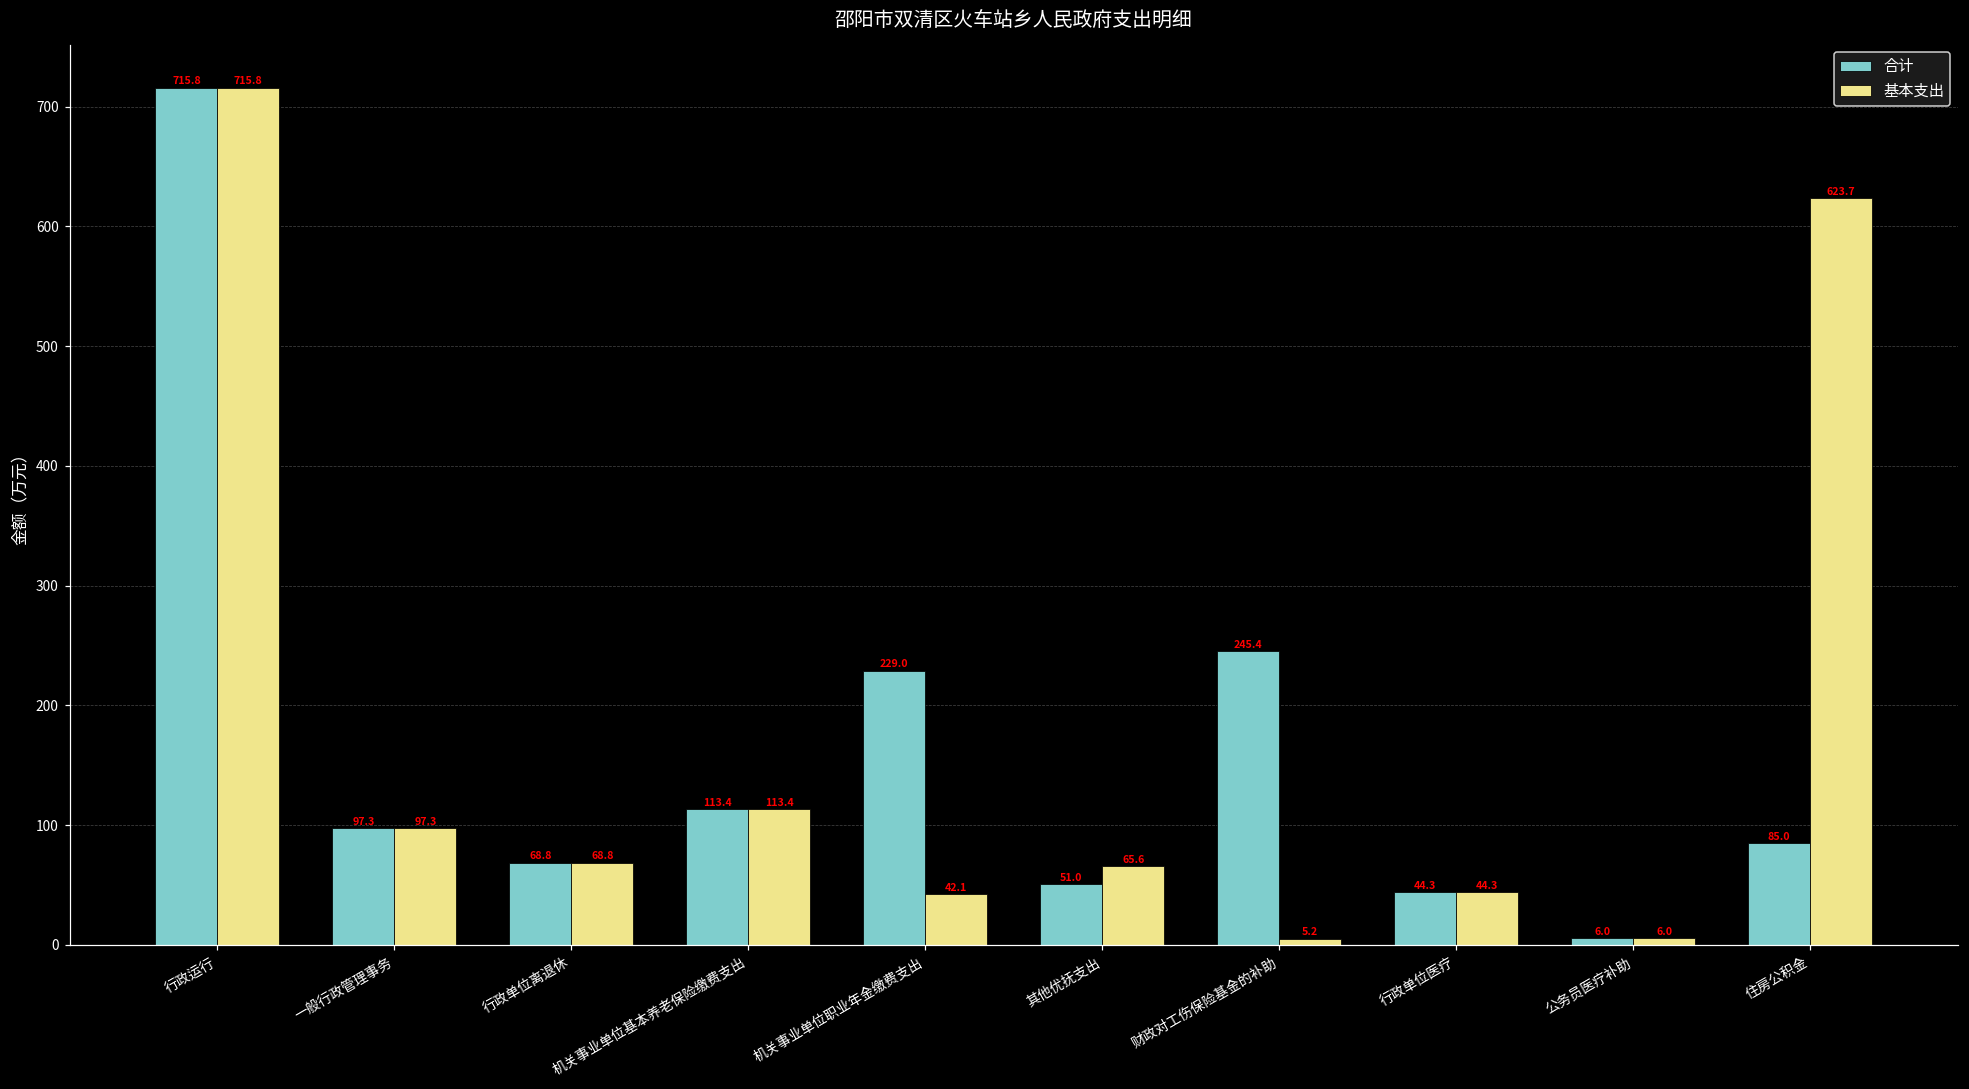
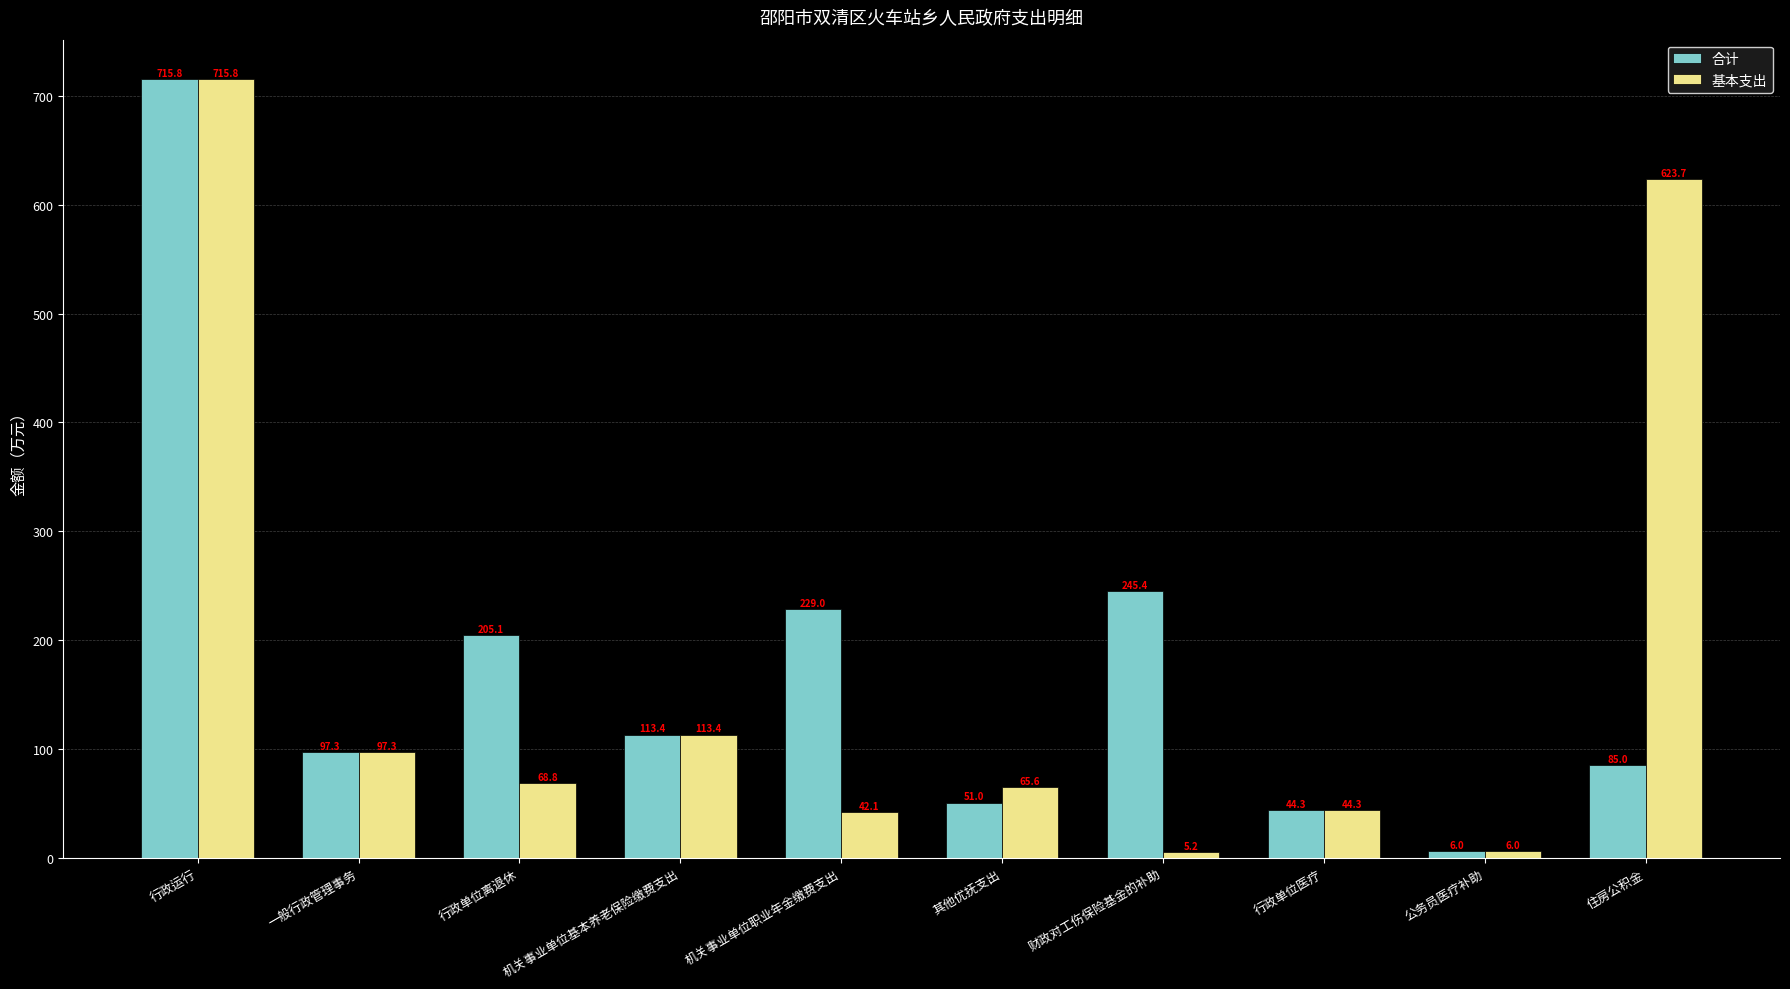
  {
    "合计": {
      "行政运行": 715.8,
      "一般行政管理事务": 97.3,
-     "行政单位离退休": 68.8,
+     "行政单位离退休": 205.1,
      "机关事业单位基本养老保险缴费支出": 113.4,
      "机关事业单位职业年金缴费支出": 229.0,
      "其他优抚支出": 51.0,
      "财政对工伤保险基金的补助": 245.4,
      "行政单位医疗": 44.3,
      "公务员医疗补助": 6.0,
      "住房公积金": 85.0
    },
    "基本支出": {
      "行政运行": 715.8,
      "一般行政管理事务": 97.3,
      "行政单位离退休": 68.8,
      "机关事业单位基本养老保险缴费支出": 113.4,
      "机关事业单位职业年金缴费支出": 42.1,
      "其他优抚支出": 65.6,
      "财政对工伤保险基金的补助": 5.2,
      "行政单位医疗": 44.3,
      "公务员医疗补助": 6.0,
      "住房公积金": 623.7
    }
  }
